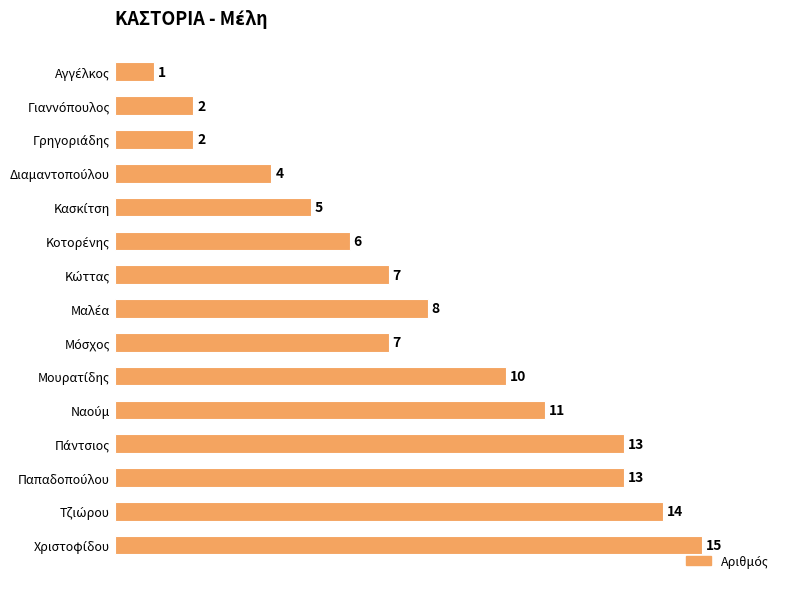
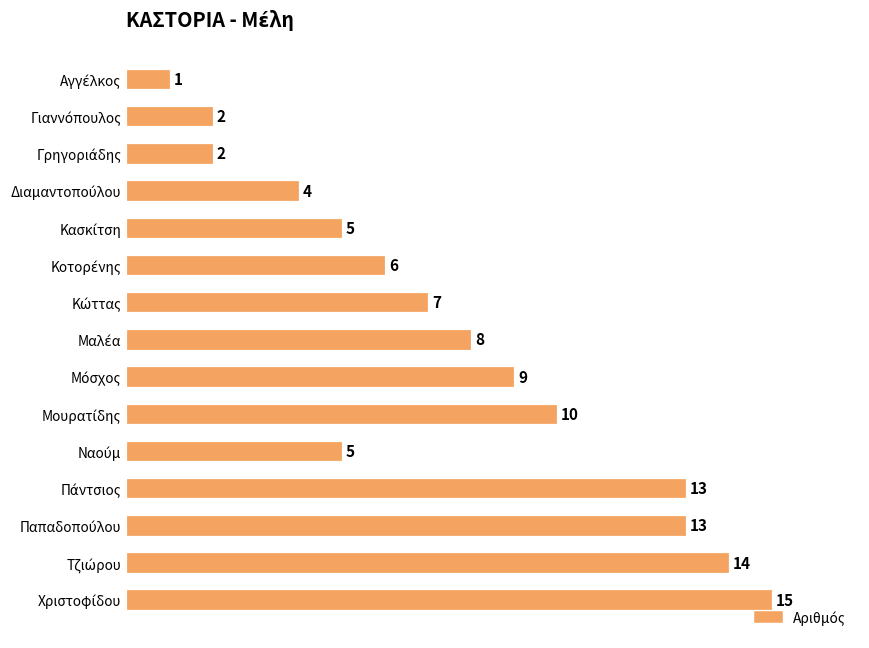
  {
    "Αγγέλκος": 1,
    "Γιαννόπουλος": 2,
    "Γρηγοριάδης": 2,
    "Διαμαντοπούλου": 4,
    "Κασκίτση": 5,
    "Κοτορένης": 6,
    "Κώττας": 7,
    "Μαλέα": 8,
-   "Μόσχος": 7,
+   "Μόσχος": 9,
    "Μουρατίδης": 10,
-   "Ναούμ": 11,
+   "Ναούμ": 5,
    "Πάντσιος": 13,
    "Παπαδοπούλου": 13,
    "Τζιώρου": 14,
    "Χριστοφίδου": 15
  }
